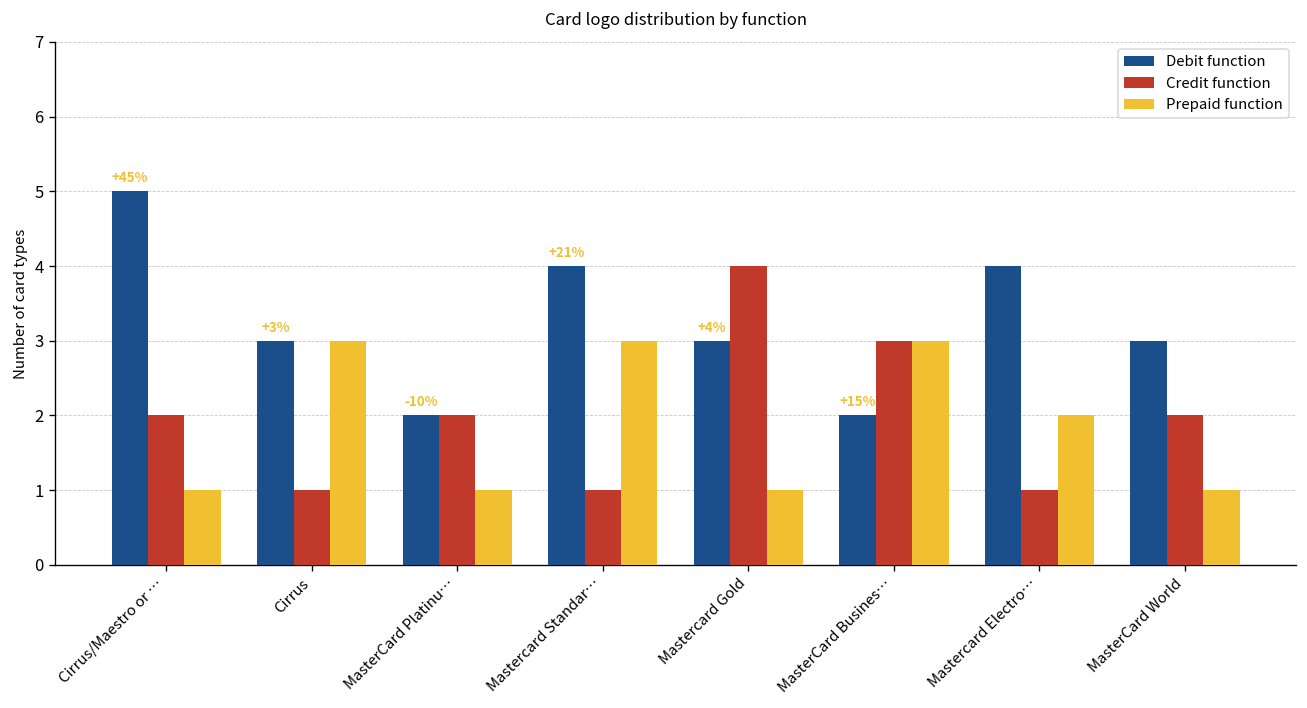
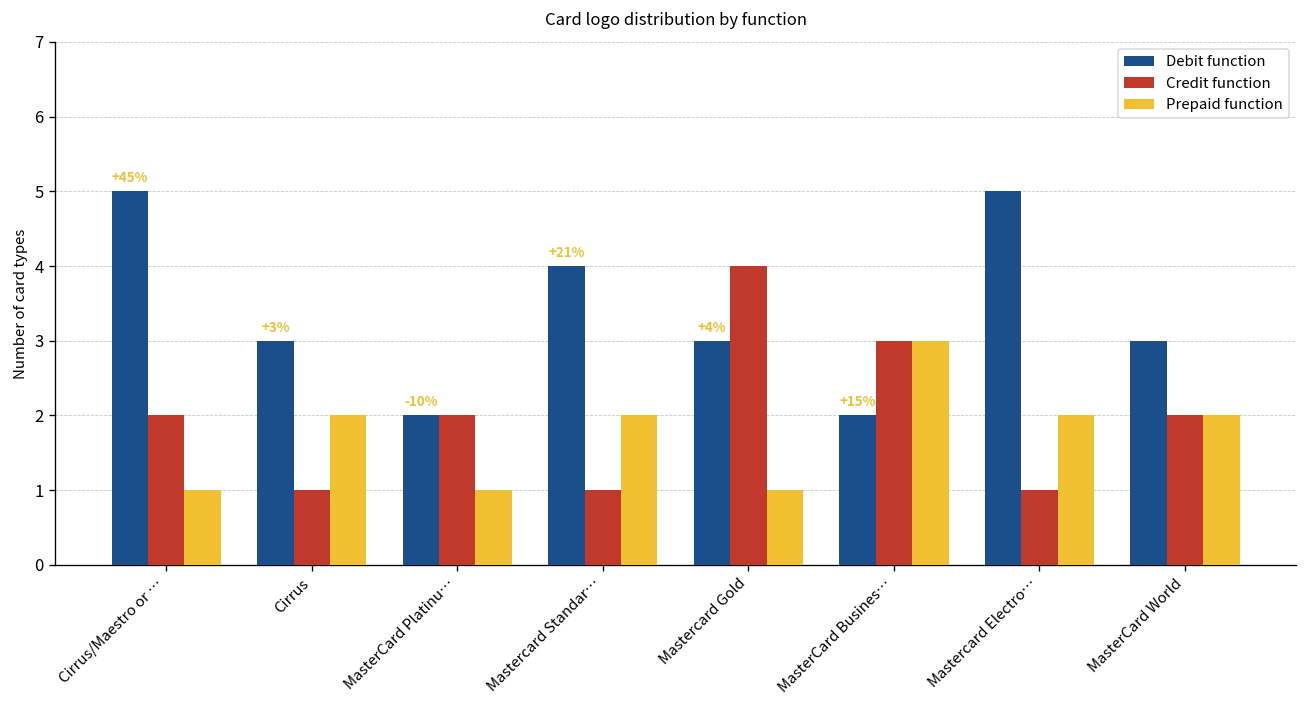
  {
    "Debit function": {
-     "Mastercard Electro…": 4,
+     "Mastercard Electro…": 5,
      "MasterCard World": 3
    },
    "Credit function": {
      "Cirrus/Maestro or …": 2,
      "Cirrus": 1,
      "MasterCard Platinu…": 2,
      "Mastercard Standar…": 1,
      "Mastercard Gold": 4,
      "MasterCard Busines…": 3,
      "Mastercard Electro…": 1,
      "MasterCard World": 2
    },
    "Prepaid function": {
      "Cirrus/Maestro or …": 1,
-     "Cirrus": 3,
+     "Cirrus": 2,
      "MasterCard Platinu…": 1,
-     "Mastercard Standar…": 3,
+     "Mastercard Standar…": 2,
      "Mastercard Gold": 1,
      "MasterCard Busines…": 3,
      "Mastercard Electro…": 2,
-     "MasterCard World": 1
+     "MasterCard World": 2
    }
  }
